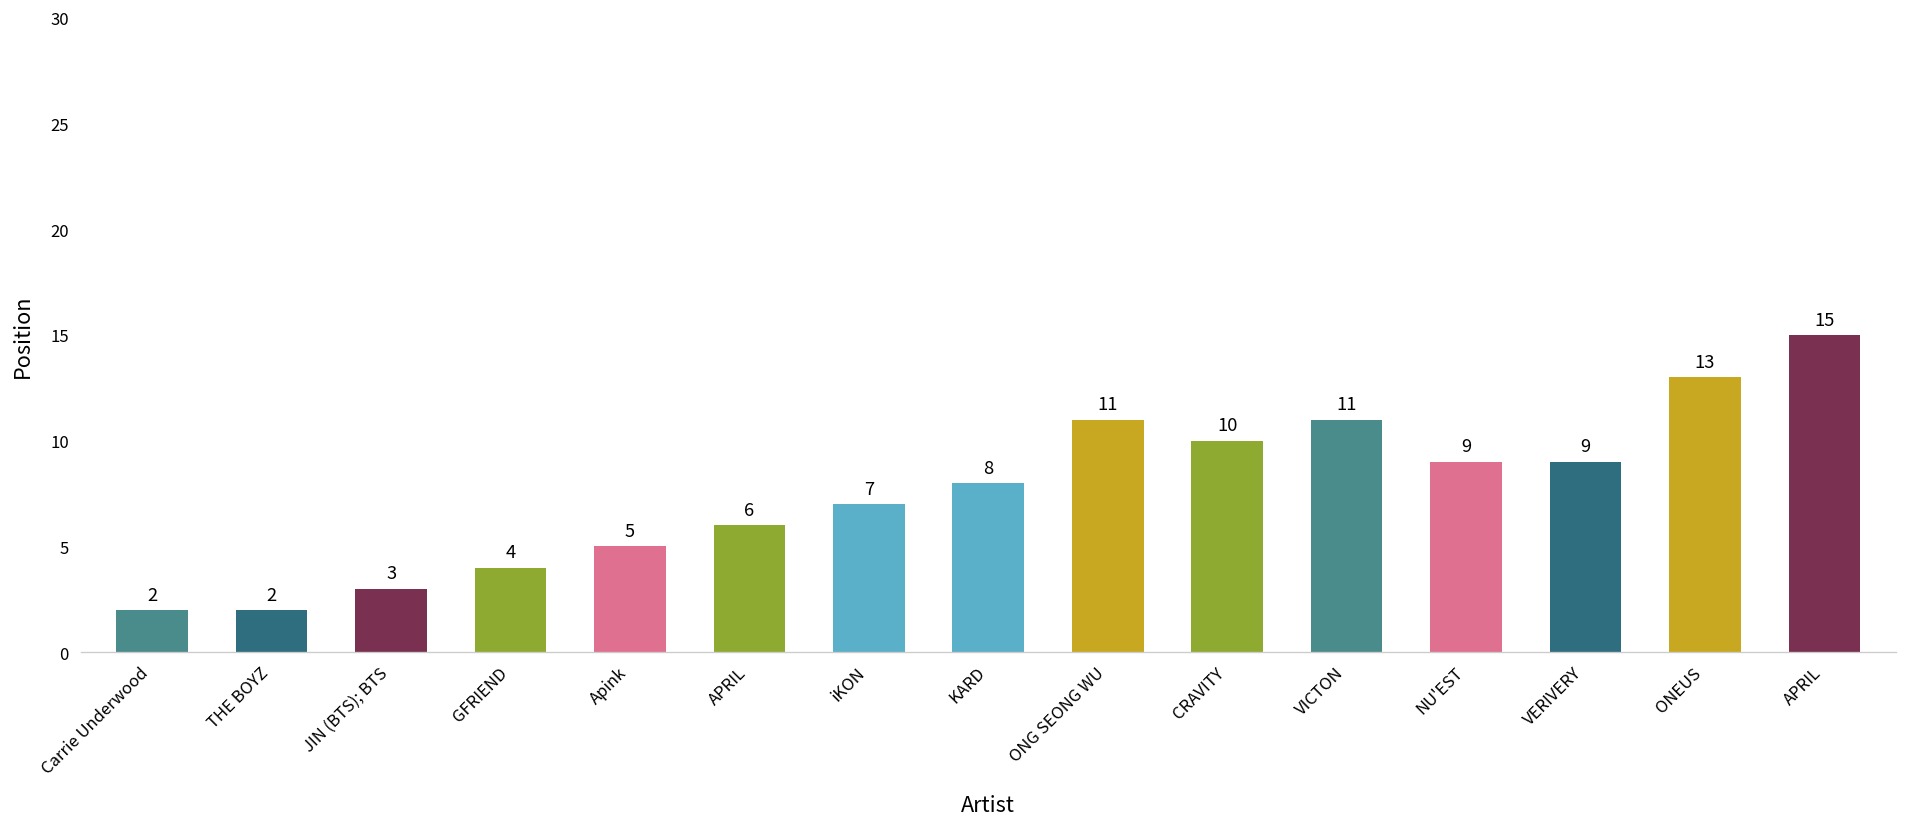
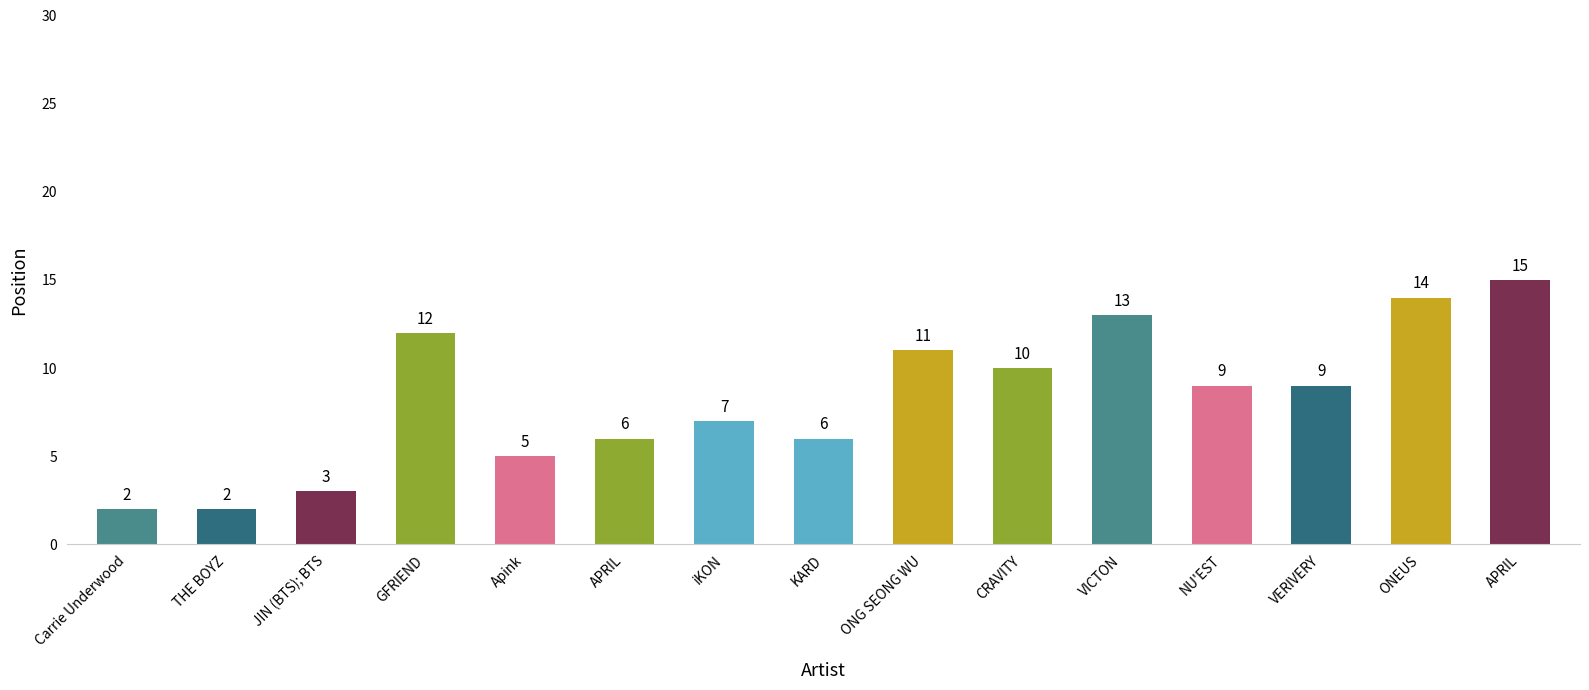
  {
    "Carrie Underwood": 2,
    "THE BOYZ": 2,
    "JIN (BTS); BTS": 3,
-   "GFRIEND": 4,
+   "GFRIEND": 12,
    "Apink": 5,
    "iKON": 7,
-   "KARD": 8,
+   "KARD": 6,
    "ONG SEONG WU": 11,
    "CRAVITY": 10,
-   "VICTON": 11,
+   "VICTON": 13,
    "NU'EST": 9,
    "VERIVERY": 9,
-   "ONEUS": 13
+   "ONEUS": 14
  }
